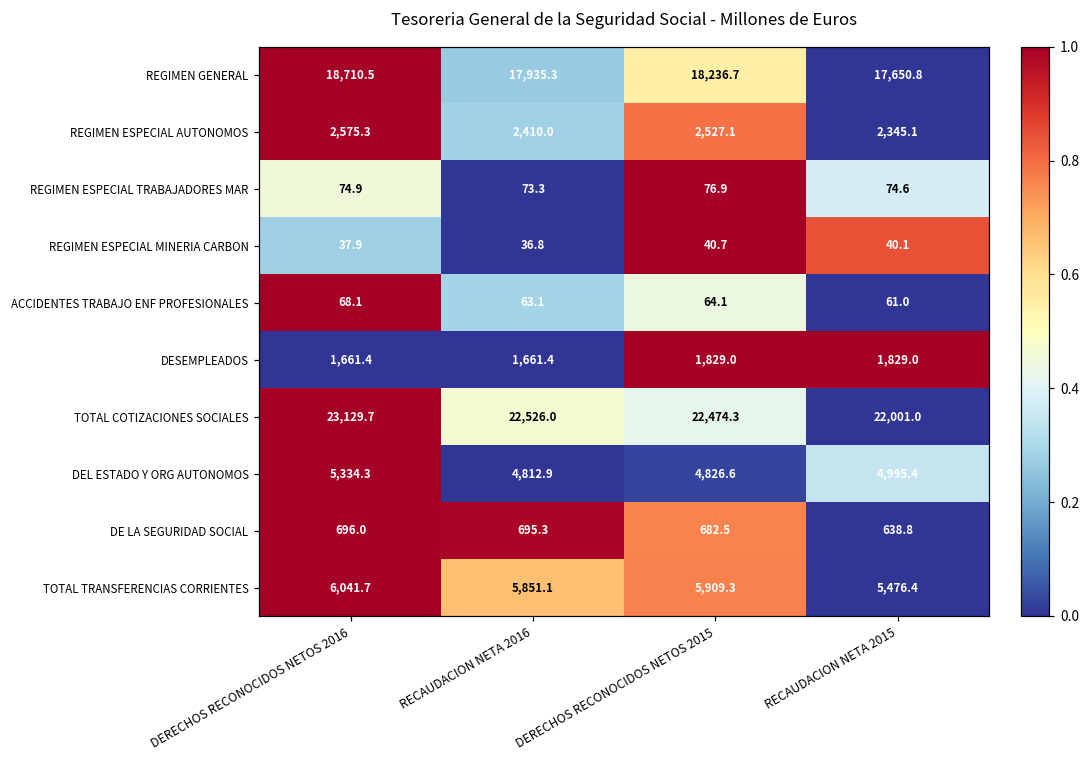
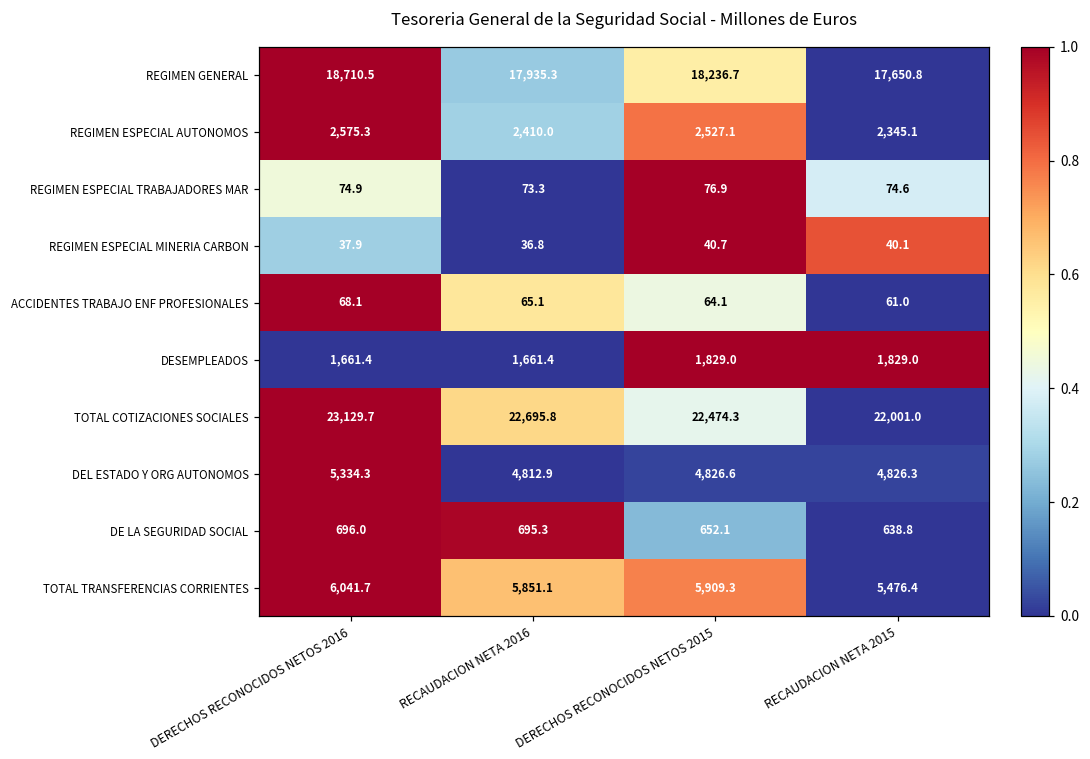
  {
    "REGIMEN GENERAL": {
      "DERECHOS RECONOCIDOS NETOS 2016": "18,710.5",
      "RECAUDACION NETA 2016": "17,935.3",
      "DERECHOS RECONOCIDOS NETOS 2015": "18,236.7",
      "RECAUDACION NETA 2015": "17,650.8"
    },
    "REGIMEN ESPECIAL AUTONOMOS": {
      "DERECHOS RECONOCIDOS NETOS 2016": "2,575.3",
      "RECAUDACION NETA 2016": "2,410.0",
      "DERECHOS RECONOCIDOS NETOS 2015": "2,527.1",
      "RECAUDACION NETA 2015": "2,345.1"
    },
    "REGIMEN ESPECIAL TRABAJADORES MAR": {
      "DERECHOS RECONOCIDOS NETOS 2016": "74.9",
      "RECAUDACION NETA 2016": "73.3",
      "DERECHOS RECONOCIDOS NETOS 2015": "76.9",
      "RECAUDACION NETA 2015": "74.6"
    },
    "REGIMEN ESPECIAL MINERIA CARBON": {
      "DERECHOS RECONOCIDOS NETOS 2016": "37.9",
      "RECAUDACION NETA 2016": "36.8",
      "DERECHOS RECONOCIDOS NETOS 2015": "40.7",
      "RECAUDACION NETA 2015": "40.1"
    },
    "ACCIDENTES TRABAJO ENF PROFESIONALES": {
      "DERECHOS RECONOCIDOS NETOS 2016": "68.1",
-     "RECAUDACION NETA 2016": "63.1",
+     "RECAUDACION NETA 2016": "65.1",
      "DERECHOS RECONOCIDOS NETOS 2015": "64.1",
      "RECAUDACION NETA 2015": "61.0"
    },
    "DESEMPLEADOS": {
      "DERECHOS RECONOCIDOS NETOS 2016": "1,661.4",
      "RECAUDACION NETA 2016": "1,661.4",
      "DERECHOS RECONOCIDOS NETOS 2015": "1,829.0",
      "RECAUDACION NETA 2015": "1,829.0"
    },
    "TOTAL COTIZACIONES SOCIALES": {
      "DERECHOS RECONOCIDOS NETOS 2016": "23,129.7",
-     "RECAUDACION NETA 2016": "22,526.0",
+     "RECAUDACION NETA 2016": "22,695.8",
      "DERECHOS RECONOCIDOS NETOS 2015": "22,474.3",
      "RECAUDACION NETA 2015": "22,001.0"
    },
    "DEL ESTADO Y ORG AUTONOMOS": {
      "DERECHOS RECONOCIDOS NETOS 2016": "5,334.3",
      "RECAUDACION NETA 2016": "4,812.9",
      "DERECHOS RECONOCIDOS NETOS 2015": "4,826.6",
-     "RECAUDACION NETA 2015": "4,995.4"
+     "RECAUDACION NETA 2015": "4,826.3"
    },
    "DE LA SEGURIDAD SOCIAL": {
      "DERECHOS RECONOCIDOS NETOS 2016": "696.0",
      "RECAUDACION NETA 2016": "695.3",
-     "DERECHOS RECONOCIDOS NETOS 2015": "682.5",
+     "DERECHOS RECONOCIDOS NETOS 2015": "652.1",
      "RECAUDACION NETA 2015": "638.8"
    },
    "TOTAL TRANSFERENCIAS CORRIENTES": {
      "DERECHOS RECONOCIDOS NETOS 2016": "6,041.7",
      "RECAUDACION NETA 2016": "5,851.1",
      "DERECHOS RECONOCIDOS NETOS 2015": "5,909.3",
      "RECAUDACION NETA 2015": "5,476.4"
    }
  }
